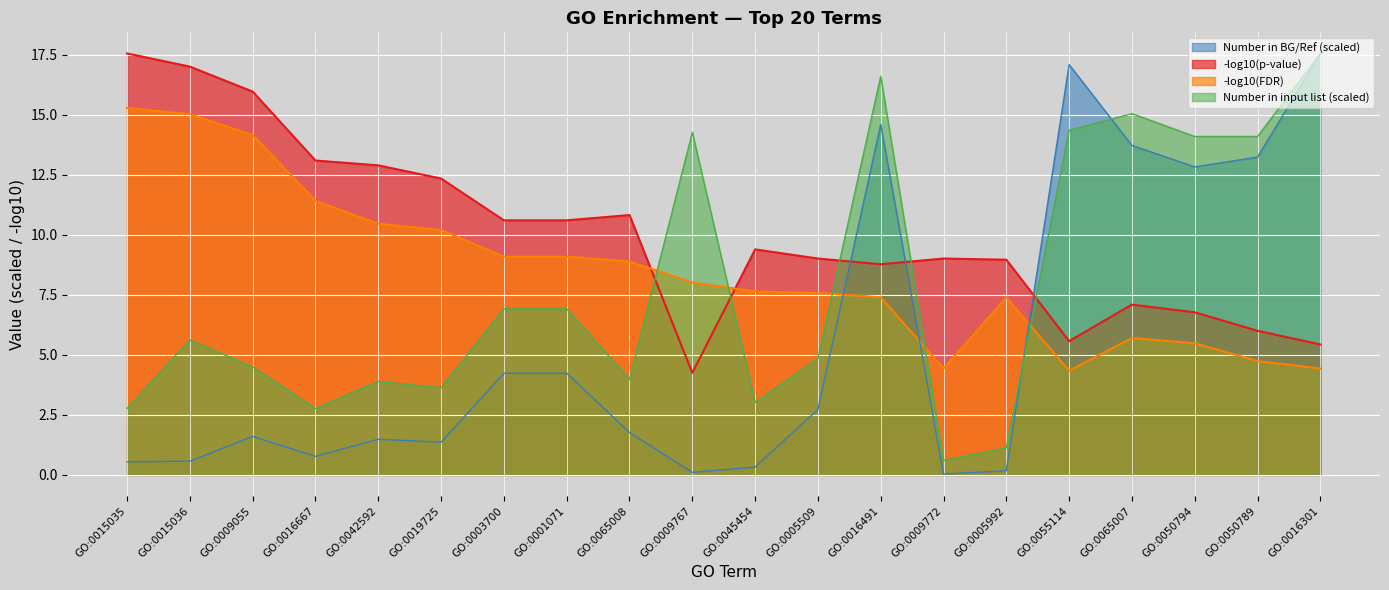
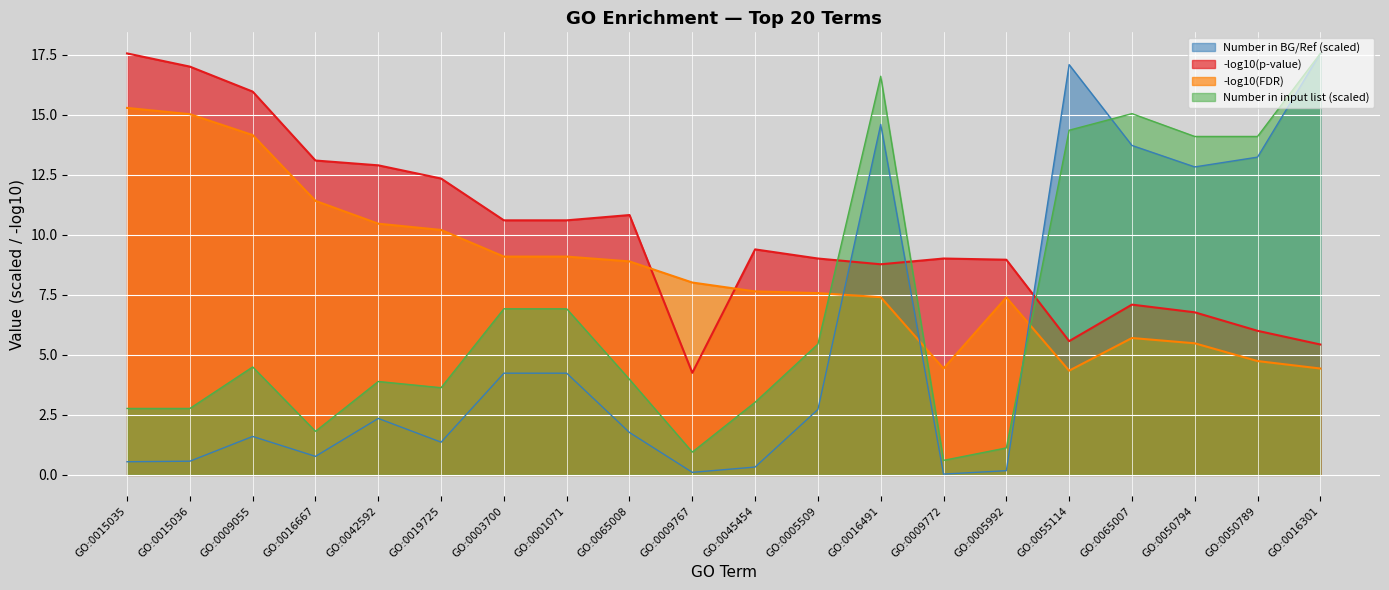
  {
    "Number in BG/Ref (scaled)": {
      "GO:0015035": 0.5,
      "GO:0015036": 0.6,
      "GO:0009055": 1.6,
      "GO:0016667": 0.8,
-     "GO:0042592": 1.5,
+     "GO:0042592": 2.4,
      "GO:0019725": 1.4,
      "GO:0003700": 4.2,
      "GO:0001071": 4.2,
      "GO:0065008": 1.8,
      "GO:0009767": 0.1,
      "GO:0045454": 0.3,
      "GO:0005509": 2.7,
      "GO:0016491": 14.6,
      "GO:0009772": 0.0,
      "GO:0005992": 0.2,
      "GO:0055114": 17.1,
      "GO:0065007": 13.7,
      "GO:0050794": 12.8,
      "GO:0050789": 13.2
    },
    "-log10(p-value)": {
      "GO:0015035": 17.6,
      "GO:0015036": 17.0,
      "GO:0009055": 16.0,
      "GO:0016667": 13.1,
      "GO:0042592": 12.9,
      "GO:0019725": 12.3,
      "GO:0003700": 10.6,
      "GO:0001071": 10.6,
      "GO:0065008": 10.8,
      "GO:0009767": 4.3,
      "GO:0045454": 9.4,
      "GO:0005509": 9.0,
      "GO:0016491": 8.8,
      "GO:0009772": 9.0,
      "GO:0005992": 9.0,
      "GO:0055114": 5.6,
      "GO:0065007": 7.1,
      "GO:0050794": 6.8,
      "GO:0050789": 6.0,
      "GO:0016301": 5.4
    },
    "-log10(FDR)": {
      "GO:0015035": 15.3,
      "GO:0015036": 15.0,
      "GO:0009055": 14.2,
      "GO:0016667": 11.4,
      "GO:0042592": 10.5,
      "GO:0019725": 10.2,
      "GO:0003700": 9.1,
      "GO:0001071": 9.1,
      "GO:0065008": 8.9,
      "GO:0009767": 8.0,
      "GO:0045454": 7.6,
      "GO:0005509": 7.6,
      "GO:0016491": 7.4,
      "GO:0009772": 4.4,
      "GO:0005992": 7.4,
      "GO:0055114": 4.3,
      "GO:0065007": 5.7,
      "GO:0050794": 5.5,
      "GO:0050789": 4.7,
      "GO:0016301": 4.4
    },
    "Number in input list (scaled)": {
      "GO:0015035": 2.8,
-     "GO:0015036": 5.6,
+     "GO:0015036": 2.8,
      "GO:0009055": 4.5,
-     "GO:0016667": 2.8,
+     "GO:0016667": 1.8,
      "GO:0042592": 3.9,
      "GO:0019725": 3.6,
      "GO:0003700": 6.9,
      "GO:0001071": 6.9,
      "GO:0065008": 4.0,
-     "GO:0009767": 14.3,
+     "GO:0009767": 1.0,
      "GO:0045454": 3.0,
-     "GO:0005509": 4.8,
+     "GO:0005509": 5.4,
      "GO:0016491": 16.6,
      "GO:0009772": 0.6,
      "GO:0005992": 1.1,
      "GO:0055114": 14.4,
      "GO:0065007": 15.0,
      "GO:0050794": 14.1,
      "GO:0050789": 14.1
    }
  }
